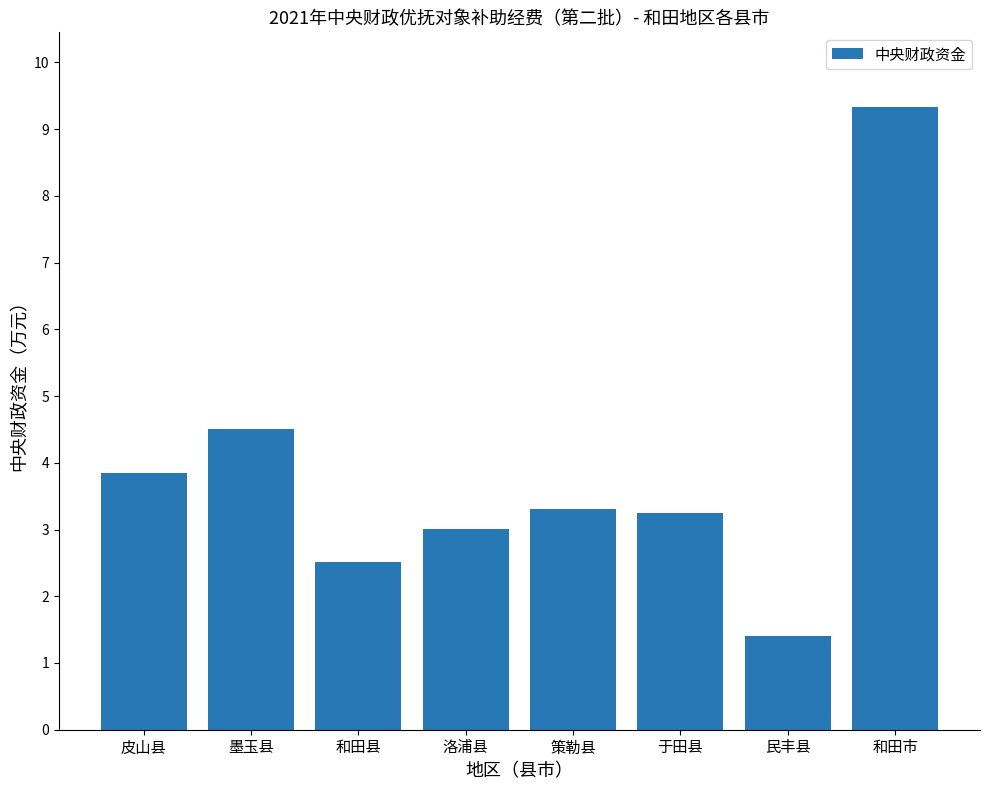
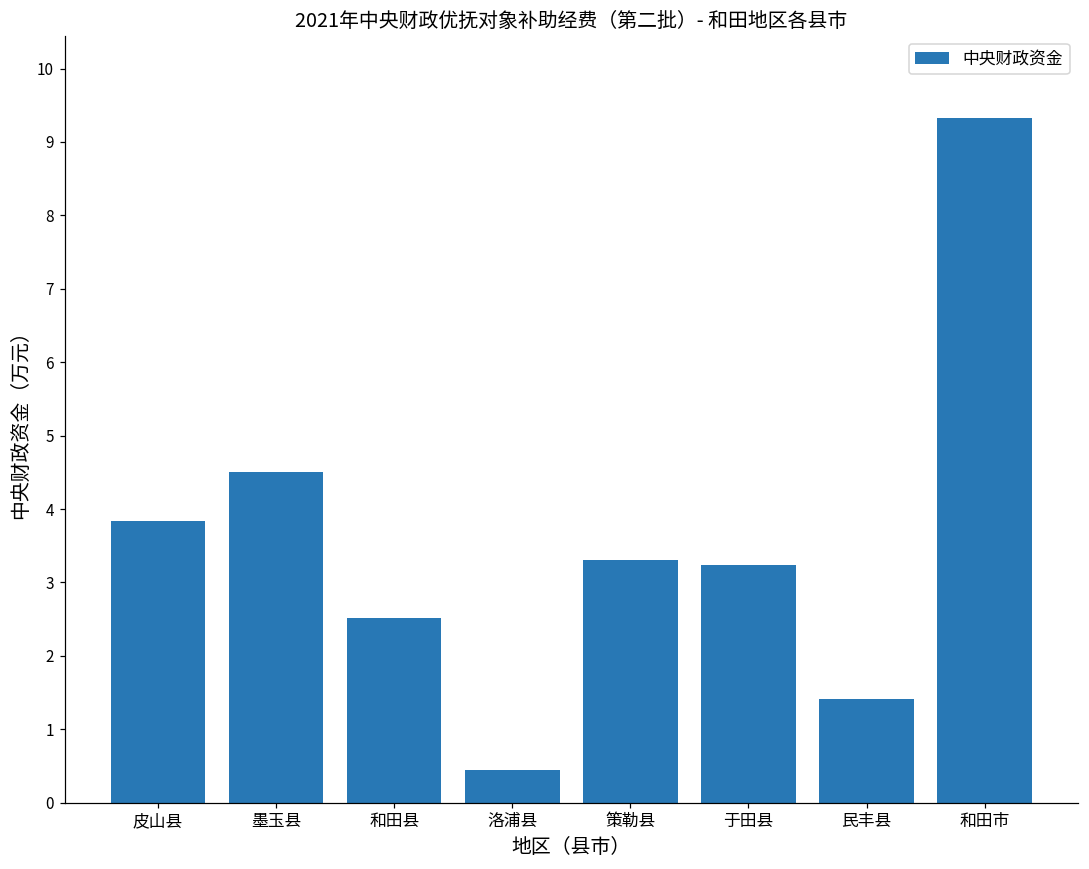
  {
    "皮山县": 3.8,
    "墨玉县": 4.5,
    "和田县": 2.5,
-   "洛浦县": 3.0,
+   "洛浦县": 0.5,
    "策勒县": 3.3,
    "于田县": 3.2,
    "民丰县": 1.4,
    "和田市": 9.3
  }
